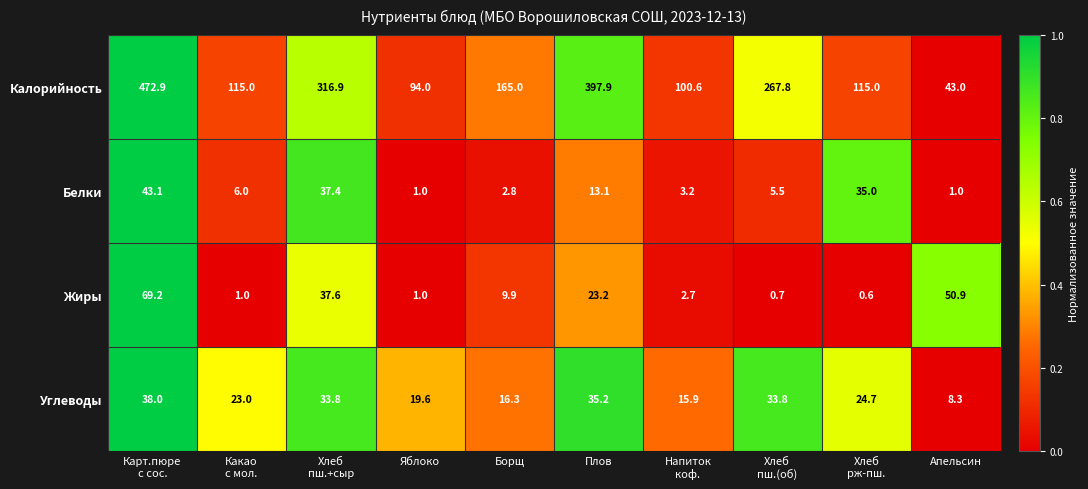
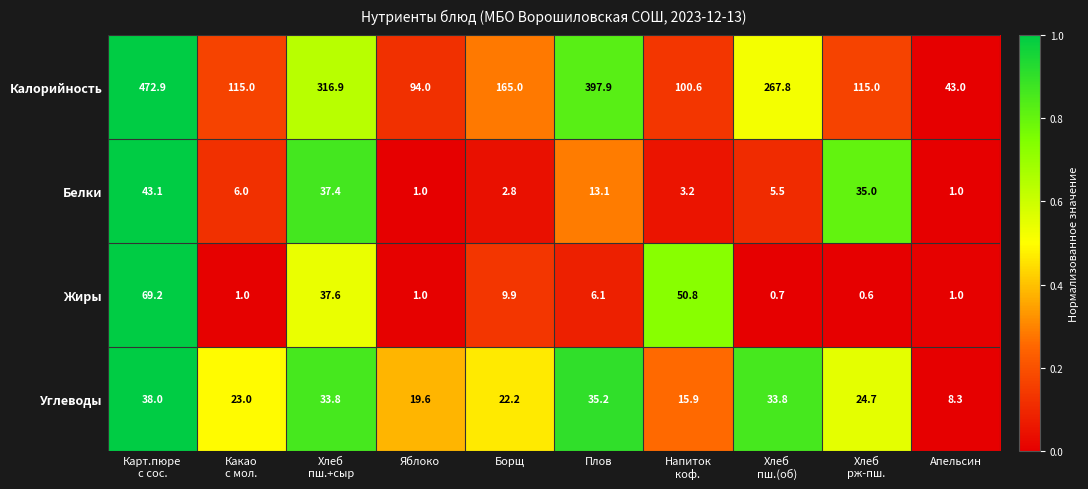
  {
    "Калорийность": {
      "Карт.пюре с сос.": 472.9,
      "Какао с мол.": 115.0,
      "Хлеб пш.+сыр": 316.9,
      "Яблоко": 94.0,
      "Борщ": 165.0,
      "Плов": 397.9,
      "Напиток коф.": 100.6,
      "Хлеб пш.(об)": 267.8,
      "Хлеб рж-пш.": 115.0,
      "Апельсин": 43.0
    },
    "Белки": {
      "Карт.пюре с сос.": 43.1,
      "Какао с мол.": 6.0,
      "Хлеб пш.+сыр": 37.4,
      "Яблоко": 1.0,
      "Борщ": 2.8,
      "Плов": 13.1,
      "Напиток коф.": 3.2,
      "Хлеб пш.(об)": 5.5,
      "Хлеб рж-пш.": 35.0,
      "Апельсин": 1.0
    },
    "Жиры": {
      "Карт.пюре с сос.": 69.2,
      "Какао с мол.": 1.0,
      "Хлеб пш.+сыр": 37.6,
      "Яблоко": 1.0,
      "Борщ": 9.9,
-     "Плов": 23.2,
-     "Напиток коф.": 2.7,
+     "Плов": 6.1,
+     "Напиток коф.": 50.8,
      "Хлеб пш.(об)": 0.7,
      "Хлеб рж-пш.": 0.6,
-     "Апельсин": 50.9
+     "Апельсин": 1.0
    },
    "Углеводы": {
      "Карт.пюре с сос.": 38.0,
      "Какао с мол.": 23.0,
      "Хлеб пш.+сыр": 33.8,
      "Яблоко": 19.6,
-     "Борщ": 16.3,
+     "Борщ": 22.2,
      "Плов": 35.2,
      "Напиток коф.": 15.9,
      "Хлеб пш.(об)": 33.8,
      "Хлеб рж-пш.": 24.7,
      "Апельсин": 8.3
    }
  }
